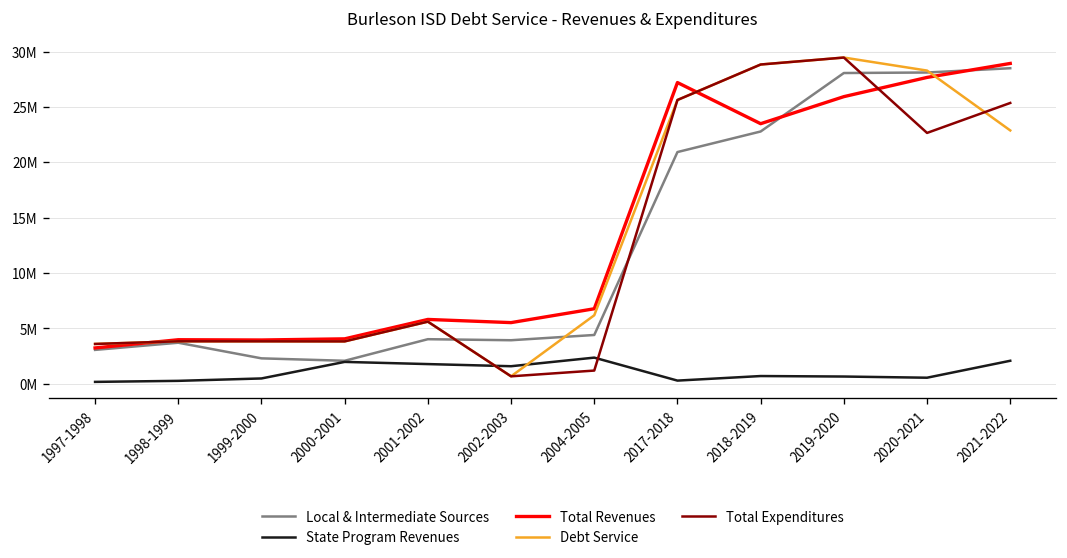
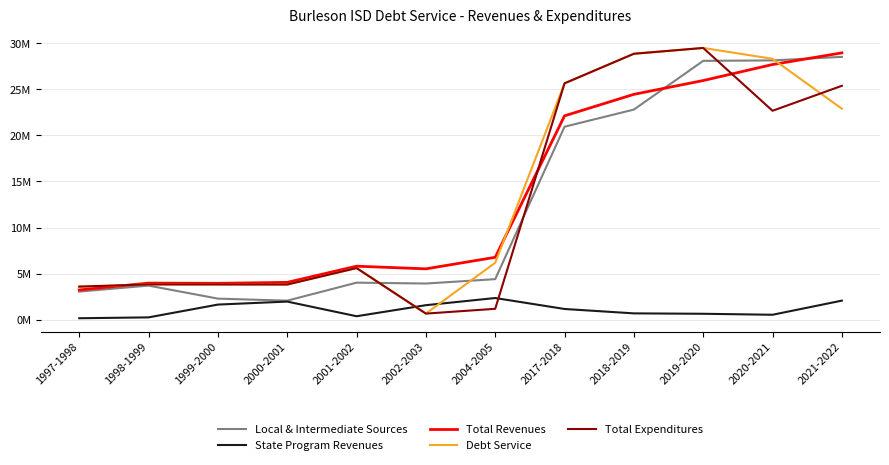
  {
    "Local & Intermediate Sources": {
      "1999-2000": 2000000,
      "2001-2002": 4000000,
      "2002-2003": 4000000,
      "2004-2005": 4000000,
      "2017-2018": 21000000,
      "2018-2019": 23000000,
      "2019-2020": 28000000,
      "2021-2022": 29000000
    },
    "State Program Revenues": {
      "1997-1998": 0,
      "1998-1999": 0,
-     "1999-2000": 0,
-     "2001-2002": 2000000,
+     "1999-2000": 2000000,
+     "2001-2002": 0,
      "2002-2003": 2000000,
      "2004-2005": 2000000,
-     "2017-2018": 0,
+     "2017-2018": 1000000,
      "2018-2019": 1000000,
      "2019-2020": 1000000,
      "2020-2021": 1000000,
      "2021-2022": 2000000
    },
    "Total Revenues": {
      "2002-2003": 6000000,
      "2004-2005": 7000000,
-     "2017-2018": 27000000,
-     "2018-2019": 23000000,
+     "2017-2018": 22000000,
+     "2018-2019": 24000000,
      "2019-2020": 26000000,
      "2020-2021": 28000000,
      "2021-2022": 29000000
    },
    "Debt Service": {
      "2004-2005": 6000000,
      "2021-2022": 23000000
    },
    "Total Expenditures": {
      "2004-2005": 1000000,
      "2020-2021": 23000000,
      "2021-2022": 25000000
    }
  }
